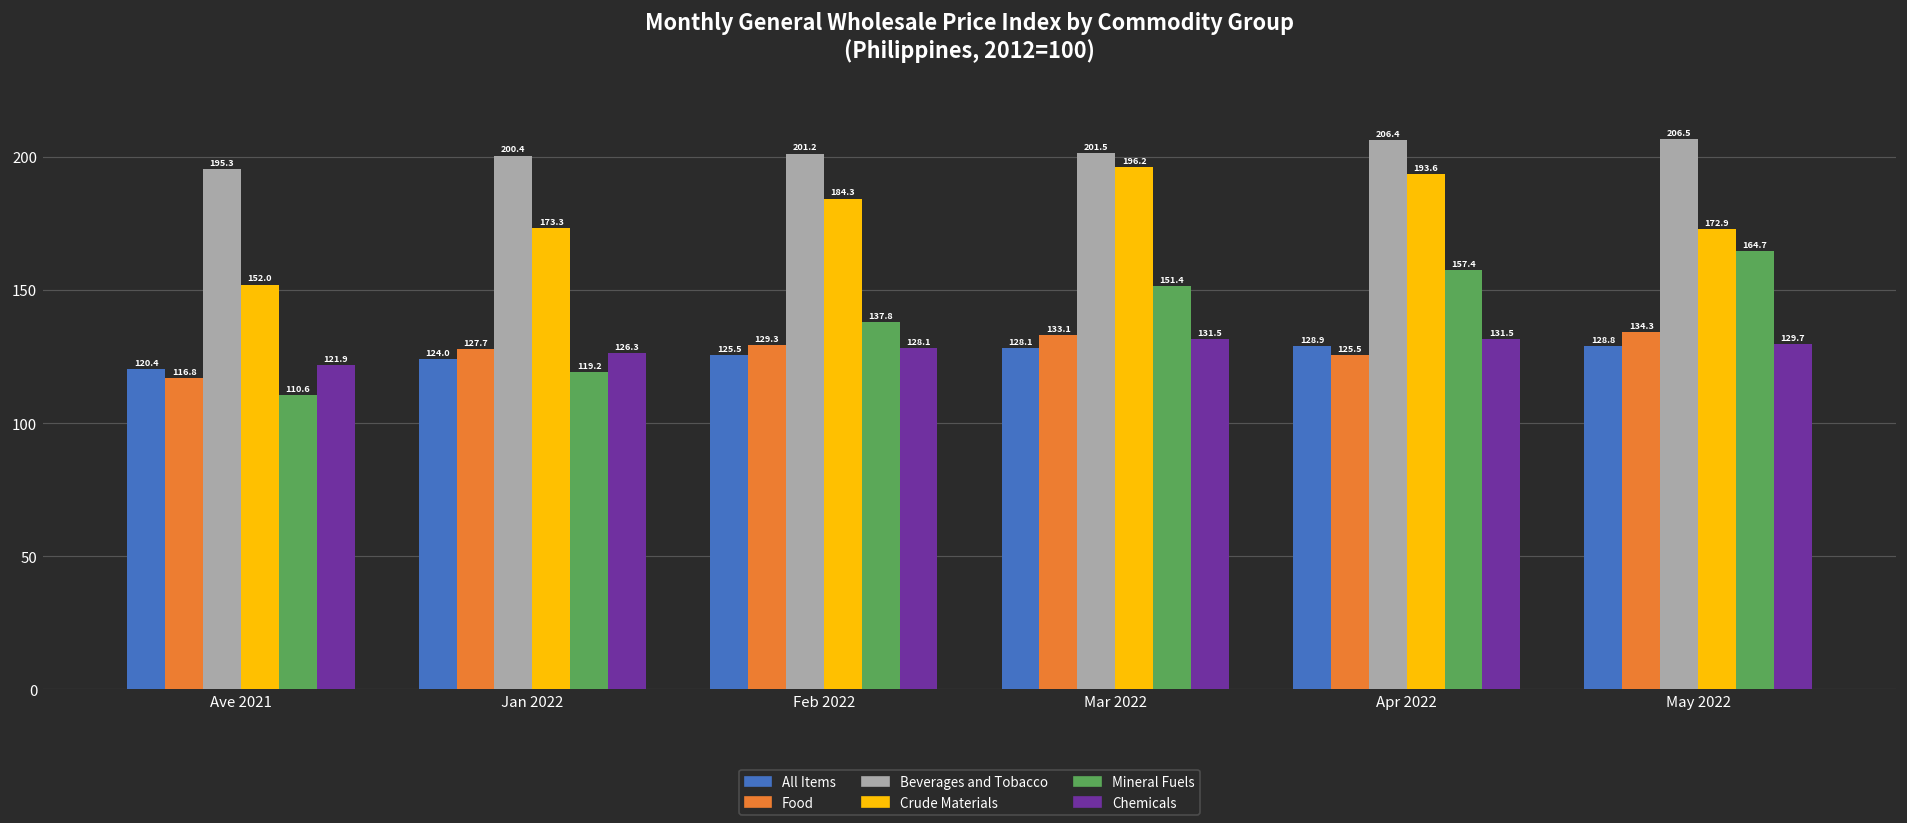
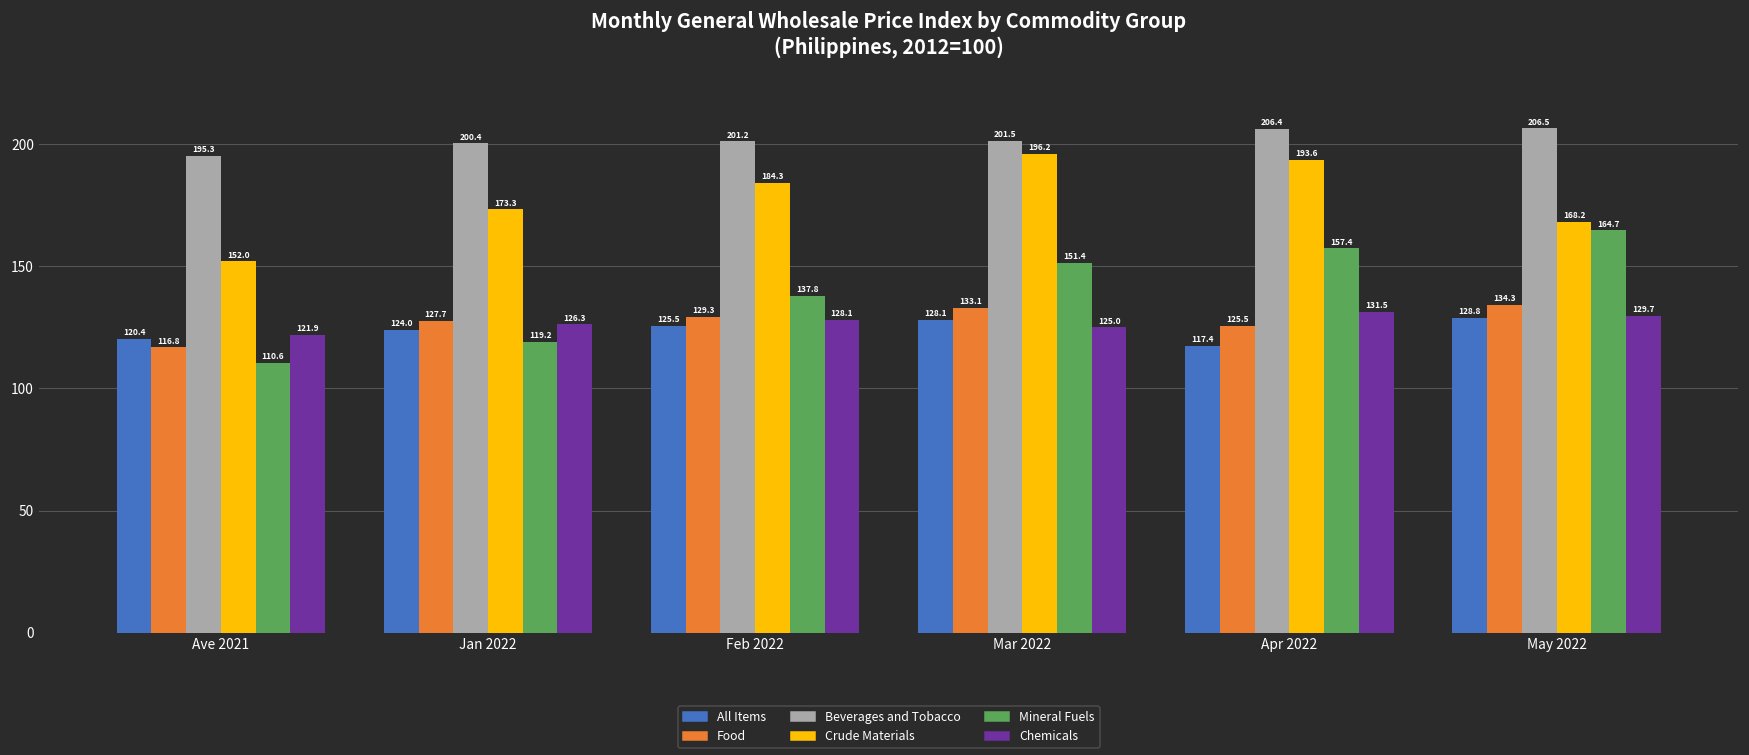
  {
    "All Items": {
      "Ave 2021": 120.4,
      "Jan 2022": 124.0,
      "Feb 2022": 125.5,
      "Mar 2022": 128.1,
-     "Apr 2022": 128.9,
+     "Apr 2022": 117.4,
      "May 2022": 128.8
    },
    "Food": {
      "Ave 2021": 116.8,
      "Jan 2022": 127.7,
      "Feb 2022": 129.3,
      "Mar 2022": 133.1,
      "Apr 2022": 125.5,
      "May 2022": 134.3
    },
    "Beverages and Tobacco": {
      "Ave 2021": 195.3,
      "Jan 2022": 200.4,
      "Feb 2022": 201.2,
      "Mar 2022": 201.5,
      "Apr 2022": 206.4,
      "May 2022": 206.5
    },
    "Crude Materials": {
      "Ave 2021": 152.0,
      "Jan 2022": 173.3,
      "Feb 2022": 184.3,
      "Mar 2022": 196.2,
      "Apr 2022": 193.6,
-     "May 2022": 172.9
+     "May 2022": 168.2
    },
    "Mineral Fuels": {
      "Ave 2021": 110.6,
      "Jan 2022": 119.2,
      "Feb 2022": 137.8,
      "Mar 2022": 151.4,
      "Apr 2022": 157.4,
      "May 2022": 164.7
    },
    "Chemicals": {
      "Ave 2021": 121.9,
      "Jan 2022": 126.3,
      "Feb 2022": 128.1,
-     "Mar 2022": 131.5,
+     "Mar 2022": 125.0,
      "Apr 2022": 131.5,
      "May 2022": 129.7
    }
  }
